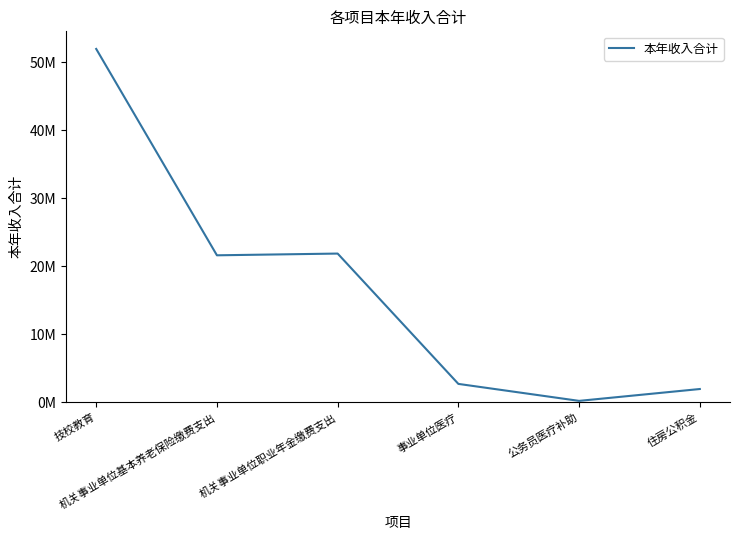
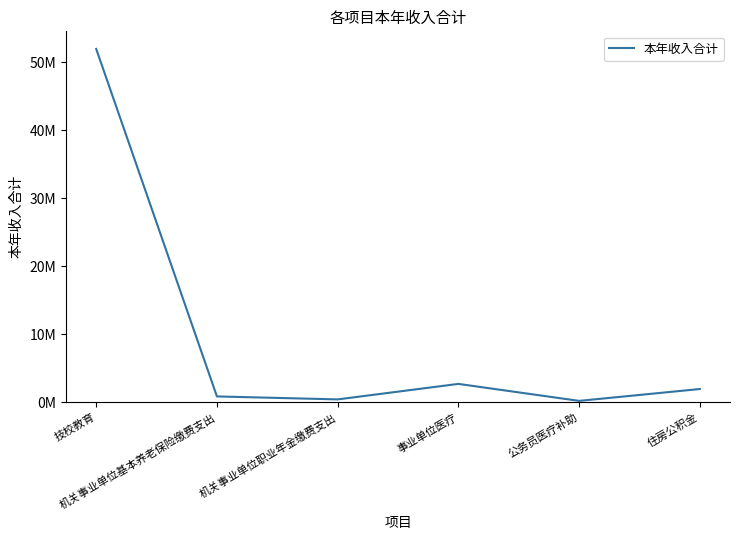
  {
    "技校教育": 52000000,
-   "机关事业单位基本养老保险缴费支出": 22000000,
-   "机关事业单位职业年金缴费支出": 22000000,
+   "机关事业单位基本养老保险缴费支出": 1000000,
+   "机关事业单位职业年金缴费支出": 0,
    "事业单位医疗": 3000000,
    "公务员医疗补助": 0,
    "住房公积金": 2000000
  }
